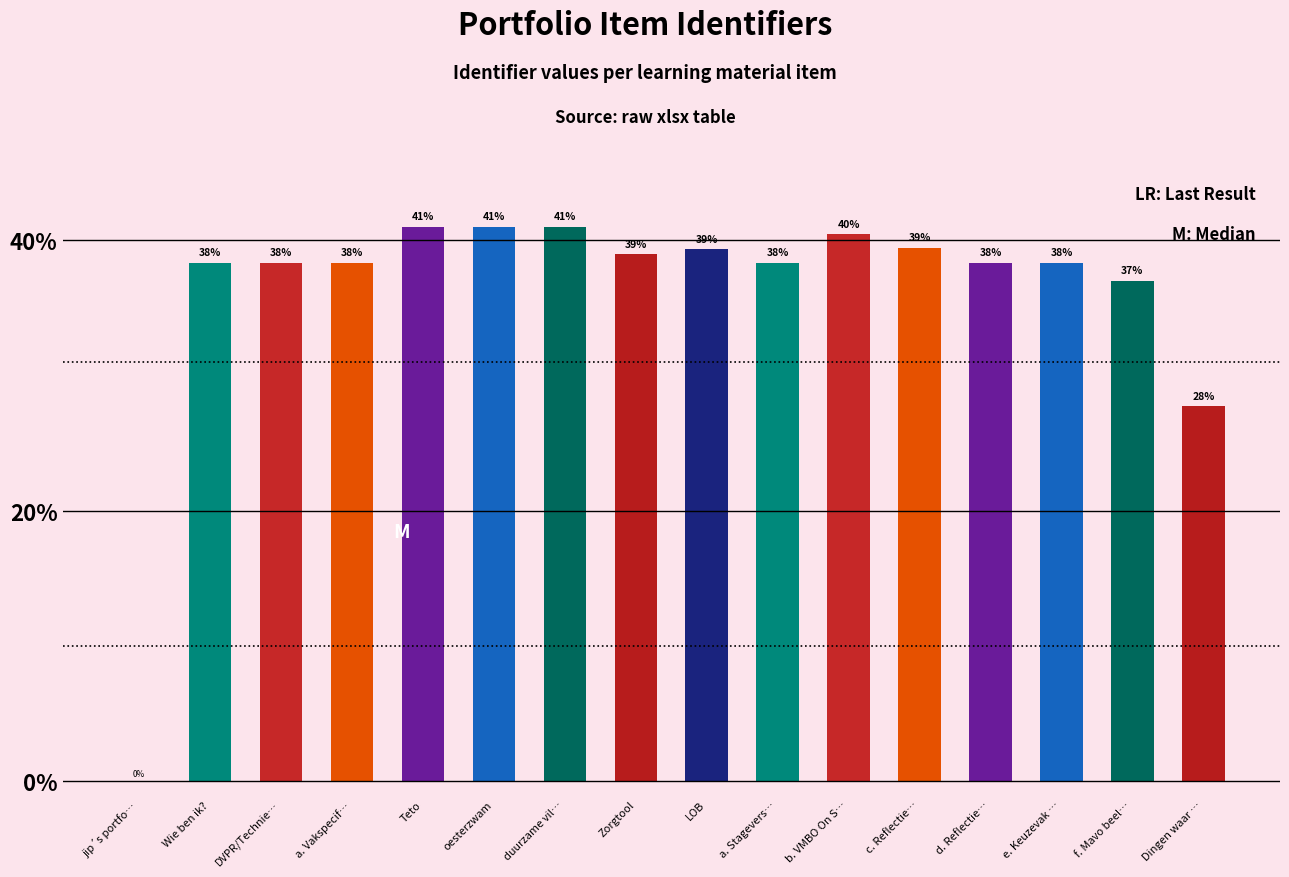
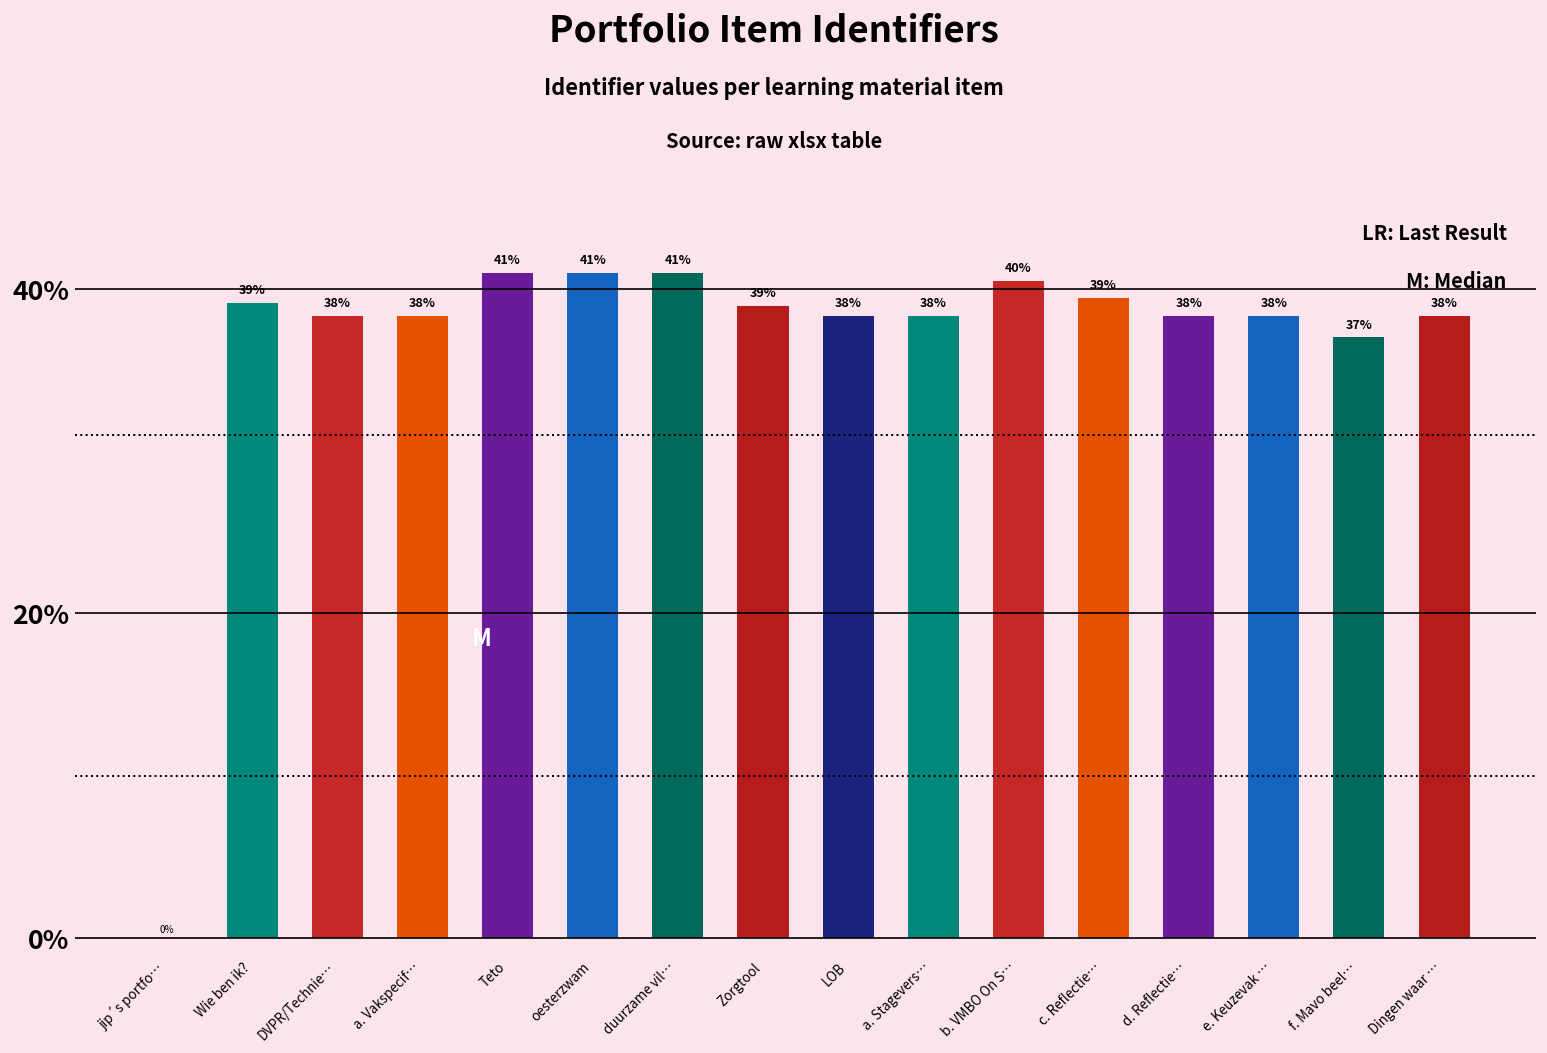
  {
    "jip´s portfo…": "0%",
-   "Wie ben ik?": "38%",
+   "Wie ben ik?": "39%",
    "DVPR/Technie…": "38%",
    "a. Vakspecif…": "38%",
    "Teto": "41%",
    "oesterzwam": "41%",
    "duurzame vil…": "41%",
    "Zorgtool": "39%",
-   "LOB": "39%",
+   "LOB": "38%",
    "a. Stagevers…": "38%",
    "b. VMBO On S…": "40%",
    "c. Reflectie…": "39%",
    "d. Reflectie…": "38%",
    "e. Keuzevak …": "38%",
    "f. Mavo beel…": "37%",
-   "Dingen waar …": "28%"
+   "Dingen waar …": "38%"
  }
